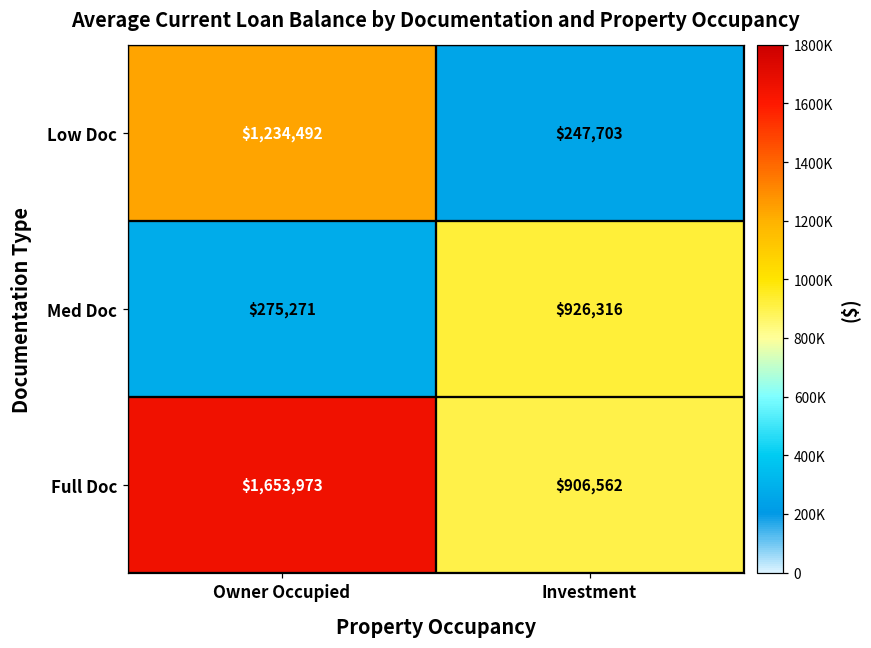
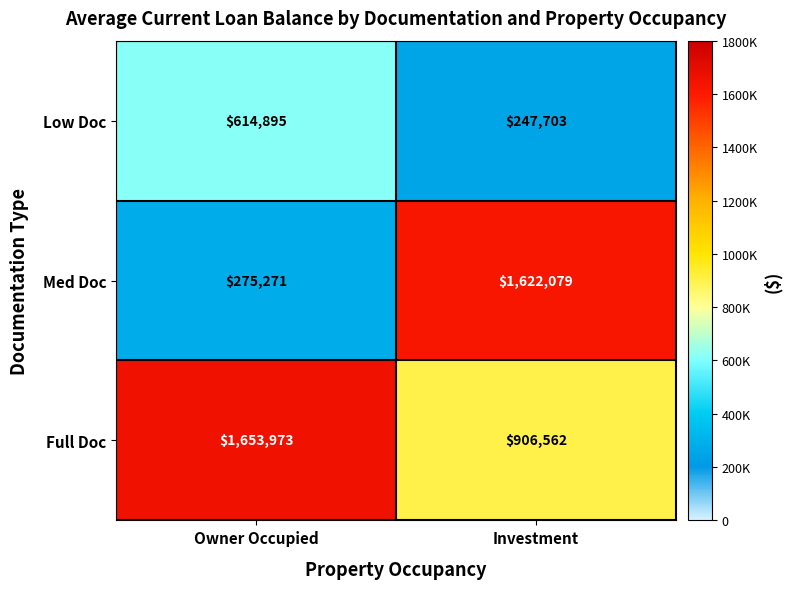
  {
    "Low Doc": {
-     "Owner Occupied": "$1,234,492",
+     "Owner Occupied": "$614,895",
      "Investment": "$247,703"
    },
    "Med Doc": {
      "Owner Occupied": "$275,271",
-     "Investment": "$926,316"
+     "Investment": "$1,622,079"
    },
    "Full Doc": {
      "Owner Occupied": "$1,653,973",
      "Investment": "$906,562"
    }
  }
